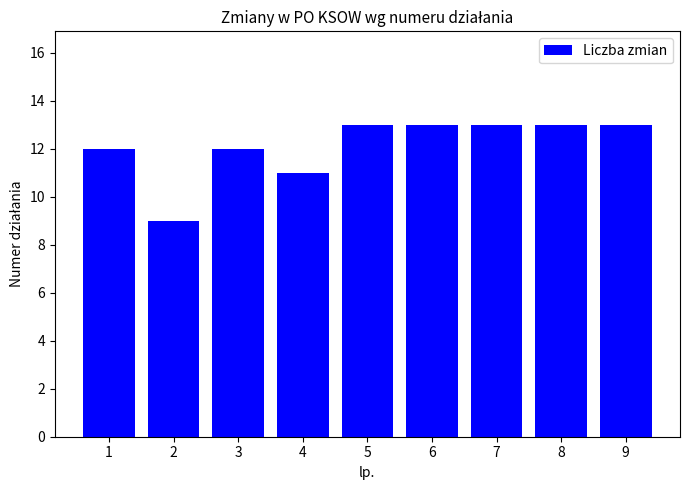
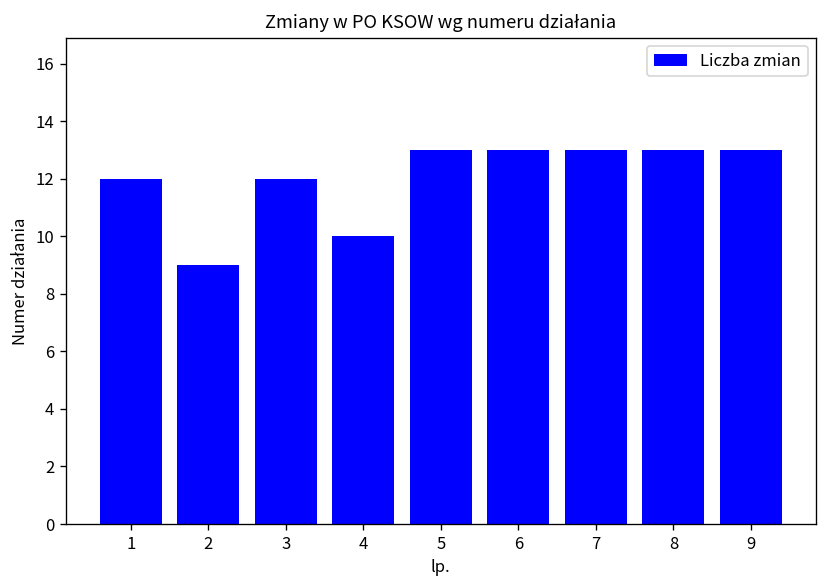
  {
    "1": 12,
    "2": 9,
    "3": 12,
-   "4": 11,
+   "4": 10,
    "5": 13,
    "6": 13,
    "7": 13,
    "8": 13,
    "9": 13
  }
